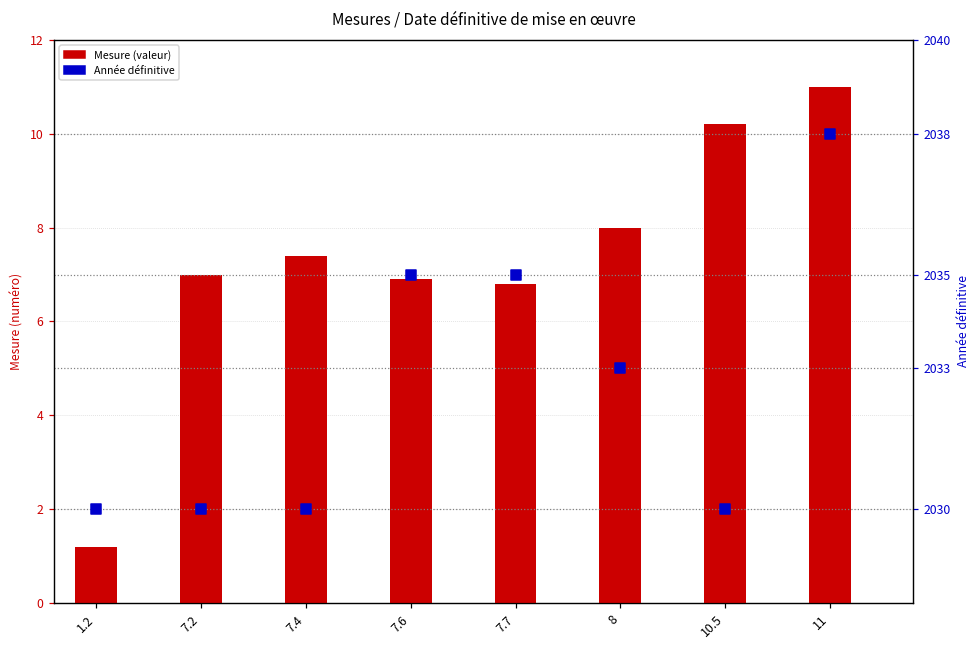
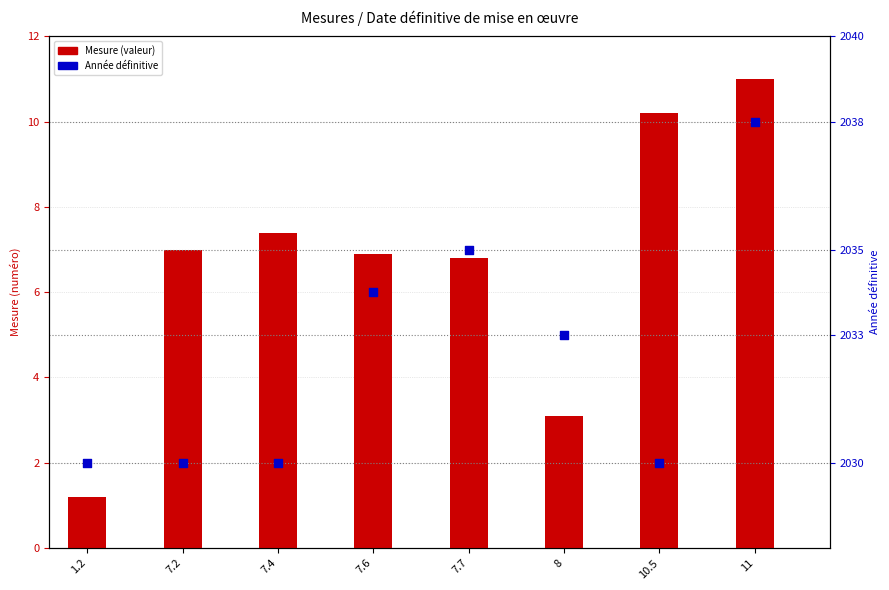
  {
    "Mesure (valeur)": {
      "1.2": 1.2,
      "7.2": 7.0,
      "7.4": 7.4,
      "7.6": 6.9,
      "7.7": 6.8,
-     "8": 8.0,
+     "8": 3.1,
      "10.5": 10.2,
      "11": 11.0
    },
    "Année définitive": {
-     "7.6": 2035
+     "7.6": 2034
    }
  }
